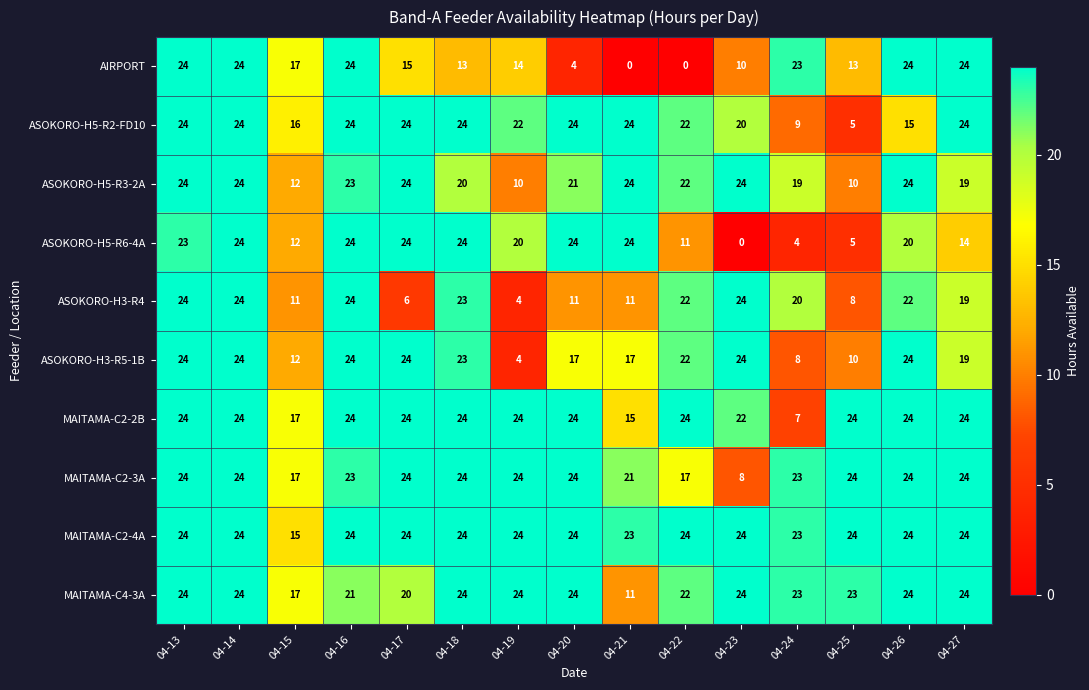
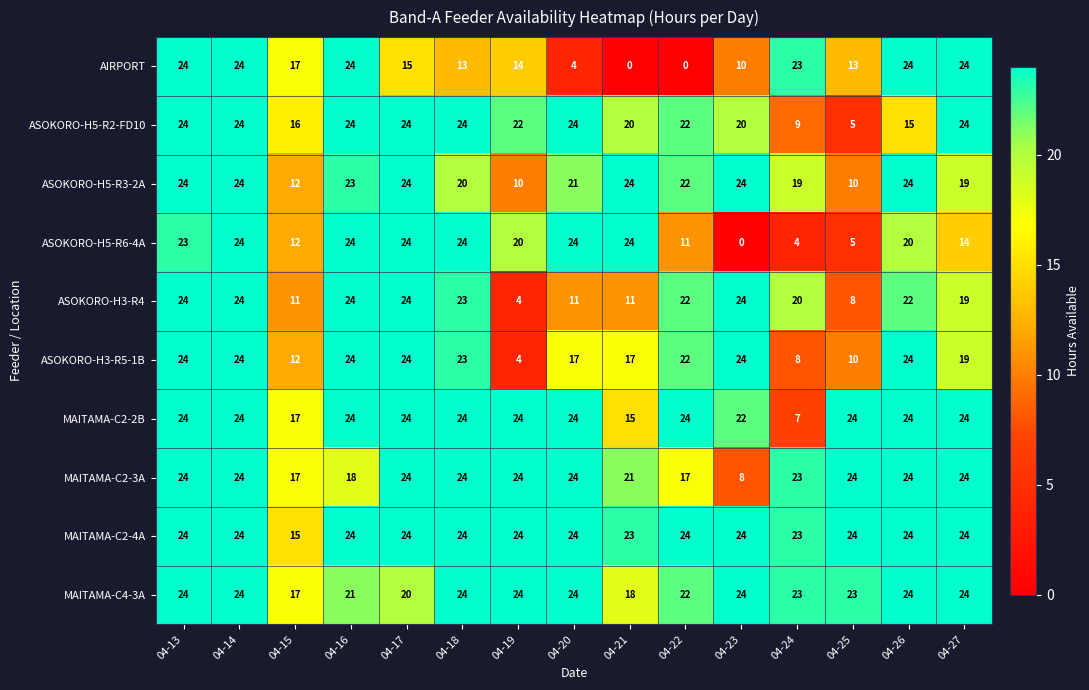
  {
    "AIRPORT": {
      "04-13": 24,
      "04-14": 24,
      "04-15": 17,
      "04-16": 24,
      "04-17": 15,
      "04-18": 13,
      "04-19": 14,
      "04-20": 4,
      "04-21": 0,
      "04-22": 0,
      "04-23": 10,
      "04-24": 23,
      "04-25": 13,
      "04-26": 24,
      "04-27": 24
    },
    "ASOKORO-H5-R2-FD10": {
      "04-13": 24,
      "04-14": 24,
      "04-15": 16,
      "04-16": 24,
      "04-17": 24,
      "04-18": 24,
      "04-19": 22,
      "04-20": 24,
-     "04-21": 24,
+     "04-21": 20,
      "04-22": 22,
      "04-23": 20,
      "04-24": 9,
      "04-25": 5,
      "04-26": 15,
      "04-27": 24
    },
    "ASOKORO-H5-R3-2A": {
      "04-13": 24,
      "04-14": 24,
      "04-15": 12,
      "04-16": 23,
      "04-17": 24,
      "04-18": 20,
      "04-19": 10,
      "04-20": 21,
      "04-21": 24,
      "04-22": 22,
      "04-23": 24,
      "04-24": 19,
      "04-25": 10,
      "04-26": 24,
      "04-27": 19
    },
    "ASOKORO-H5-R6-4A": {
      "04-13": 23,
      "04-14": 24,
      "04-15": 12,
      "04-16": 24,
      "04-17": 24,
      "04-18": 24,
      "04-19": 20,
      "04-20": 24,
      "04-21": 24,
      "04-22": 11,
      "04-23": 0,
      "04-24": 4,
      "04-25": 5,
      "04-26": 20,
      "04-27": 14
    },
    "ASOKORO-H3-R4": {
      "04-13": 24,
      "04-14": 24,
      "04-15": 11,
      "04-16": 24,
-     "04-17": 6,
+     "04-17": 24,
      "04-18": 23,
      "04-19": 4,
      "04-20": 11,
      "04-21": 11,
      "04-22": 22,
      "04-23": 24,
      "04-24": 20,
      "04-25": 8,
      "04-26": 22,
      "04-27": 19
    },
    "ASOKORO-H3-R5-1B": {
      "04-13": 24,
      "04-14": 24,
      "04-15": 12,
      "04-16": 24,
      "04-17": 24,
      "04-18": 23,
      "04-19": 4,
      "04-20": 17,
      "04-21": 17,
      "04-22": 22,
      "04-23": 24,
      "04-24": 8,
      "04-25": 10,
      "04-26": 24,
      "04-27": 19
    },
    "MAITAMA-C2-2B": {
      "04-13": 24,
      "04-14": 24,
      "04-15": 17,
      "04-16": 24,
      "04-17": 24,
      "04-18": 24,
      "04-19": 24,
      "04-20": 24,
      "04-21": 15,
      "04-22": 24,
      "04-23": 22,
      "04-24": 7,
      "04-25": 24,
      "04-26": 24,
      "04-27": 24
    },
    "MAITAMA-C2-3A": {
      "04-13": 24,
      "04-14": 24,
      "04-15": 17,
-     "04-16": 23,
+     "04-16": 18,
      "04-17": 24,
      "04-18": 24,
      "04-19": 24,
      "04-20": 24,
      "04-21": 21,
      "04-22": 17,
      "04-23": 8,
      "04-24": 23,
      "04-25": 24,
      "04-26": 24,
      "04-27": 24
    },
    "MAITAMA-C2-4A": {
      "04-13": 24,
      "04-14": 24,
      "04-15": 15,
      "04-16": 24,
      "04-17": 24,
      "04-18": 24,
      "04-19": 24,
      "04-20": 24,
      "04-21": 23,
      "04-22": 24,
      "04-23": 24,
      "04-24": 23,
      "04-25": 24,
      "04-26": 24,
      "04-27": 24
    },
    "MAITAMA-C4-3A": {
      "04-13": 24,
      "04-14": 24,
      "04-15": 17,
      "04-16": 21,
      "04-17": 20,
      "04-18": 24,
      "04-19": 24,
      "04-20": 24,
-     "04-21": 11,
+     "04-21": 18,
      "04-22": 22,
      "04-23": 24,
      "04-24": 23,
      "04-25": 23,
      "04-26": 24,
      "04-27": 24
    }
  }
